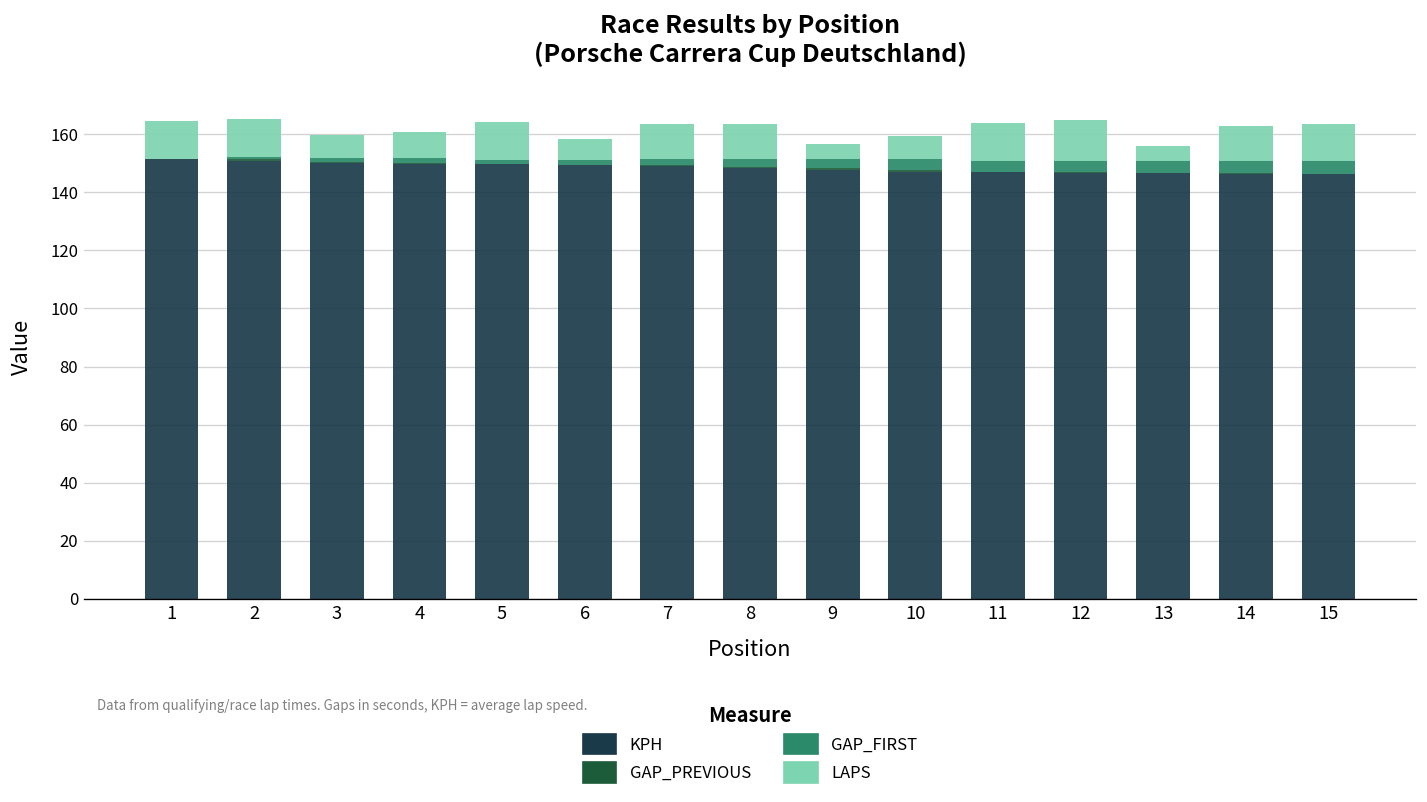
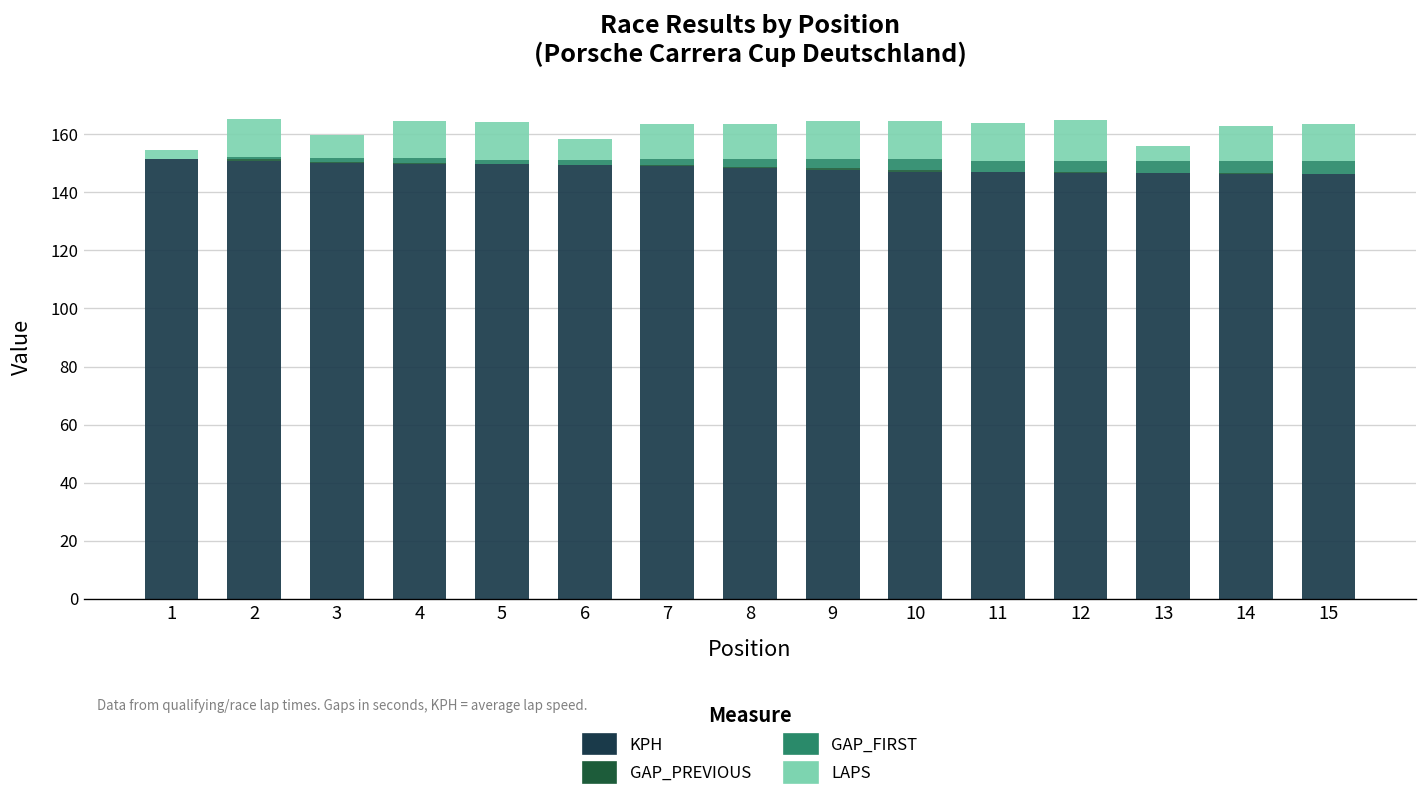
  {
    "GAP_FIRST": {
      "1": 0,
      "3": 1,
      "4": 2,
      "5": 2,
      "6": 2,
      "7": 2,
      "8": 2,
      "9": 3,
      "10": 4,
      "11": 4,
      "12": 4,
      "13": 4,
      "14": 4,
      "15": 4
    },
    "LAPS": {
-     "1": 13,
+     "1": 3,
      "2": 13,
      "3": 8,
-     "4": 9,
+     "4": 13,
      "5": 13,
      "6": 7,
      "7": 12,
      "8": 12,
-     "9": 5,
-     "10": 8,
+     "9": 13,
+     "10": 13,
      "11": 13,
      "12": 14,
      "13": 5,
      "14": 12,
      "15": 13
    }
  }
